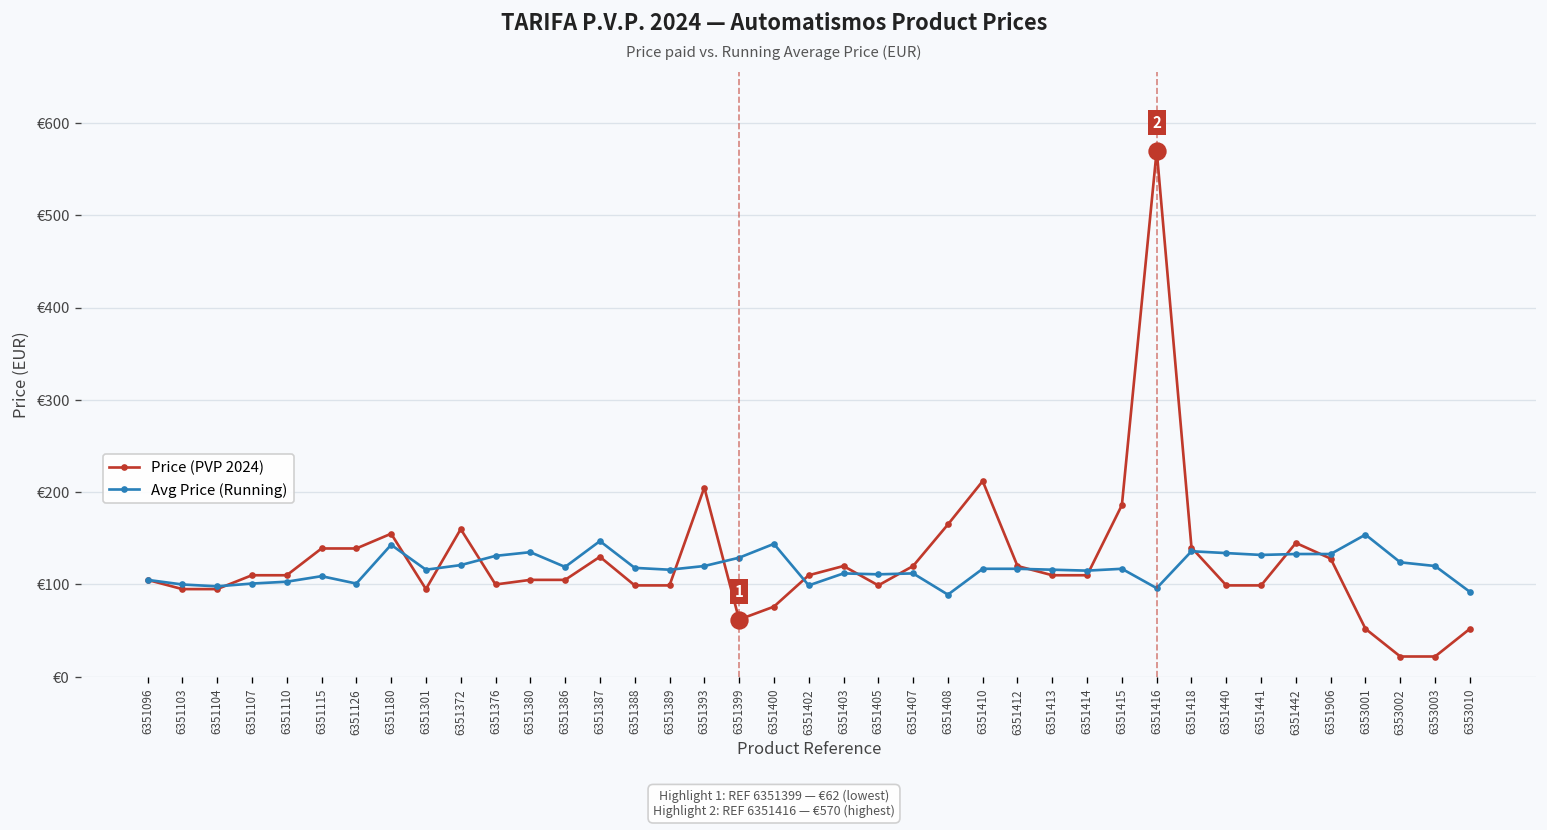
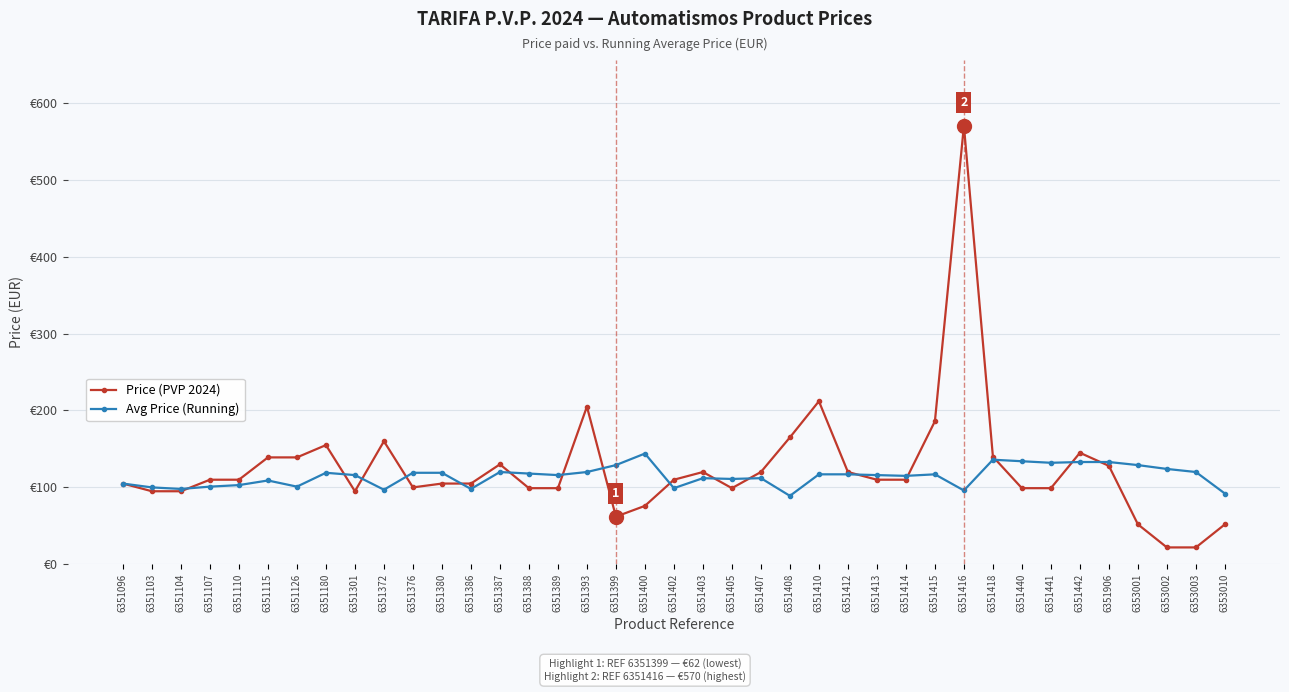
  {
    "Avg Price (Running)": {
      "6351103": "€100",
      "6351107": "€100",
      "6351110": "€100",
      "6351115": "€110",
      "6351126": "€100",
-     "6351180": "€140",
+     "6351180": "€120",
      "6351301": "€120",
-     "6351372": "€120",
-     "6351376": "€130",
-     "6351380": "€140",
-     "6351386": "€120",
-     "6351387": "€150",
+     "6351372": "€100",
+     "6351376": "€120",
+     "6351380": "€120",
+     "6351386": "€100",
+     "6351387": "€120",
      "6351388": "€120",
      "6351389": "€120",
      "6351393": "€120",
      "6351399": "€130",
      "6351400": "€140",
      "6351402": "€100",
      "6351403": "€110",
      "6351405": "€110",
      "6351407": "€110",
      "6351408": "€90",
      "6351410": "€120",
      "6351413": "€120",
      "6351414": "€120",
      "6351415": "€120",
      "6351416": "€100",
      "6351418": "€140",
      "6351440": "€130",
      "6351441": "€130",
      "6351442": "€130",
      "6351906": "€130",
-     "6353001": "€150",
+     "6353001": "€130",
      "6353002": "€120",
      "6353003": "€120",
      "6353010": "€90"
    }
  }
